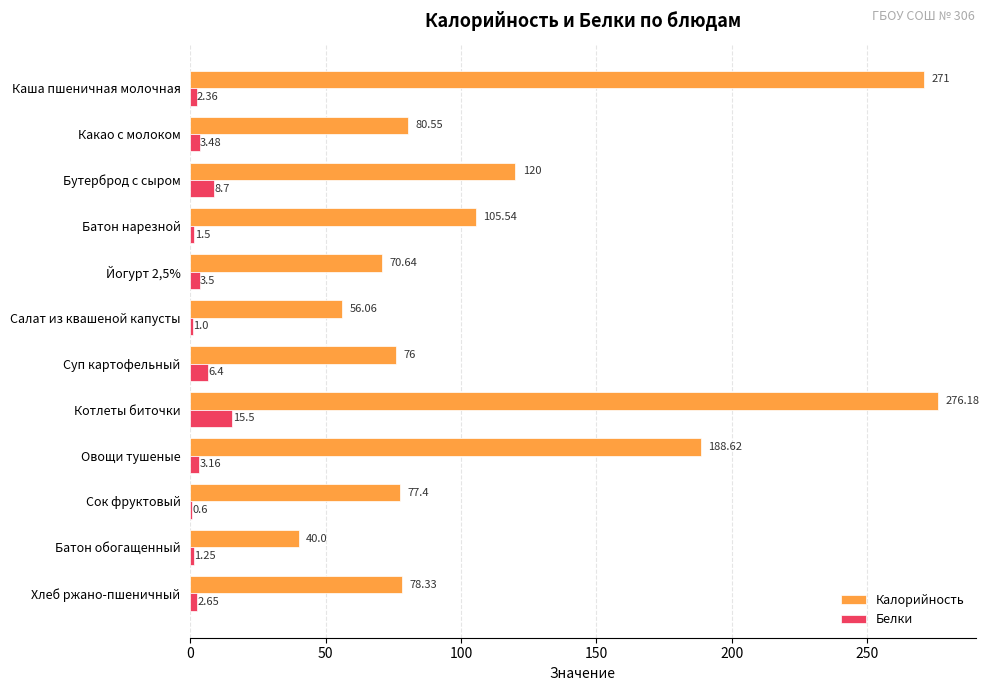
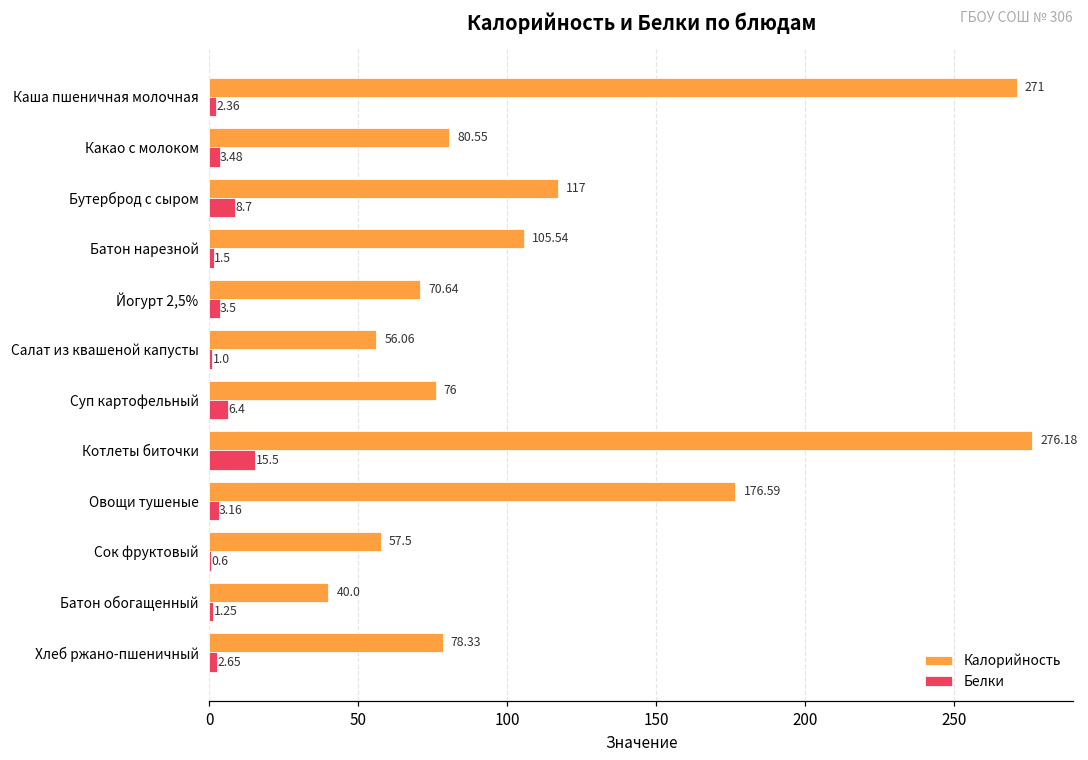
  {
    "Калорийность": {
      "Каша пшеничная молочная": 271,
      "Какао с молоком": 80.55,
-     "Бутерброд с сыром": 120,
+     "Бутерброд с сыром": 117,
      "Батон нарезной": 105.54,
      "Йогурт 2,5%": 70.64,
      "Салат из квашеной капусты": 56.06,
      "Суп картофельный": 76,
      "Котлеты биточки": 276.18,
-     "Овощи тушеные": 188.62,
-     "Сок фруктовый": 77.4,
+     "Овощи тушеные": 176.59,
+     "Сок фруктовый": 57.5,
      "Батон обогащенный": 40.0,
      "Хлеб ржано-пшеничный": 78.33
    },
    "Белки": {
      "Каша пшеничная молочная": 2.36,
      "Какао с молоком": 3.48,
      "Бутерброд с сыром": 8.7,
      "Батон нарезной": 1.5,
      "Йогурт 2,5%": 3.5,
      "Салат из квашеной капусты": 1.0,
      "Суп картофельный": 6.4,
      "Котлеты биточки": 15.5,
      "Овощи тушеные": 3.16,
      "Сок фруктовый": 0.6,
      "Батон обогащенный": 1.25,
      "Хлеб ржано-пшеничный": 2.65
    }
  }
